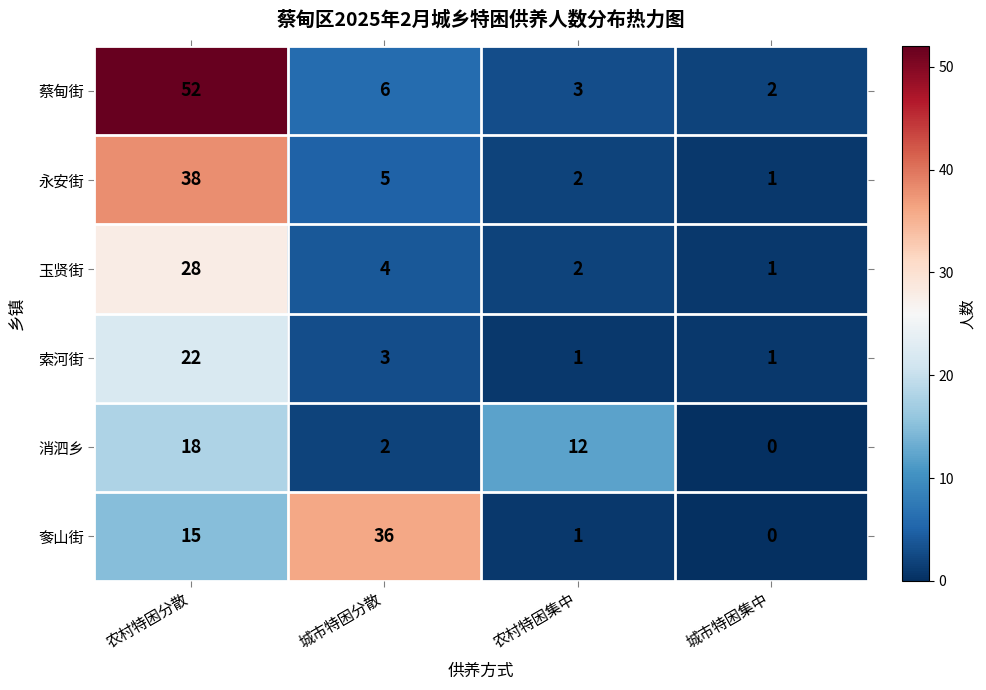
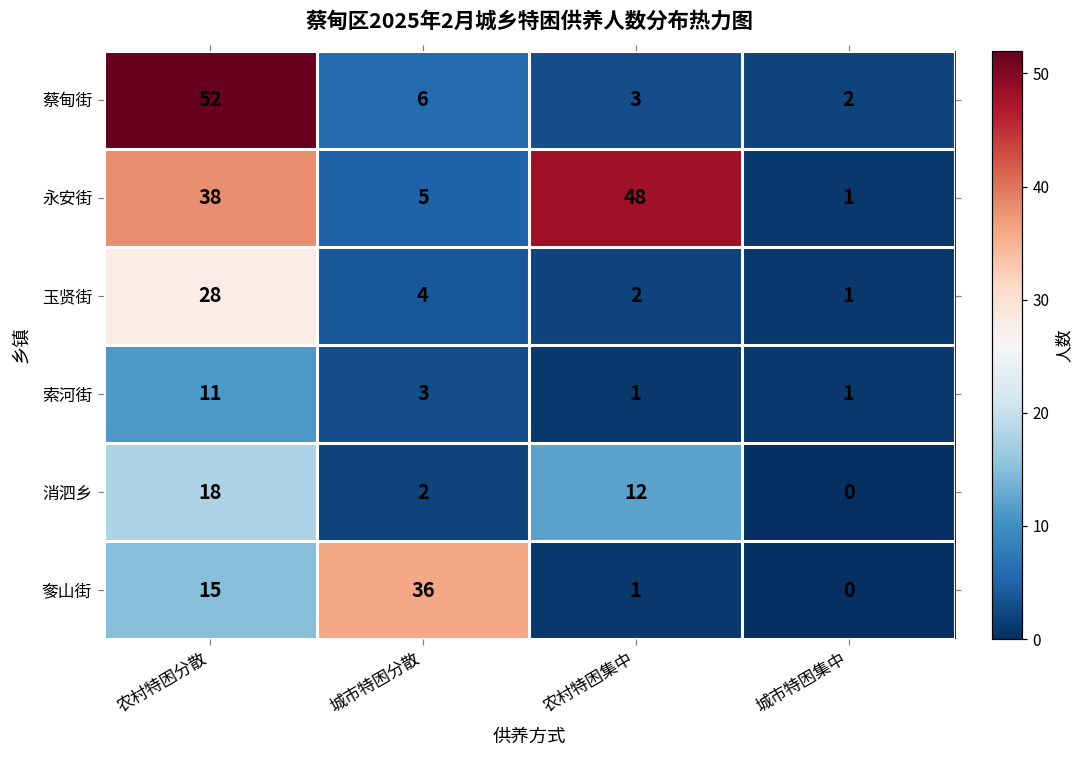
  {
    "蔡甸街": {
      "农村特困分散": 52,
      "城市特困分散": 6,
      "农村特困集中": 3,
      "城市特困集中": 2
    },
    "永安街": {
      "农村特困分散": 38,
      "城市特困分散": 5,
-     "农村特困集中": 2,
+     "农村特困集中": 48,
      "城市特困集中": 1
    },
    "玉贤街": {
      "农村特困分散": 28,
      "城市特困分散": 4,
      "农村特困集中": 2,
      "城市特困集中": 1
    },
    "索河街": {
-     "农村特困分散": 22,
+     "农村特困分散": 11,
      "城市特困分散": 3,
      "农村特困集中": 1,
      "城市特困集中": 1
    },
    "消泗乡": {
      "农村特困分散": 18,
      "城市特困分散": 2,
      "农村特困集中": 12,
      "城市特困集中": 0
    },
    "奓山街": {
      "农村特困分散": 15,
      "城市特困分散": 36,
      "农村特困集中": 1,
      "城市特困集中": 0
    }
  }
